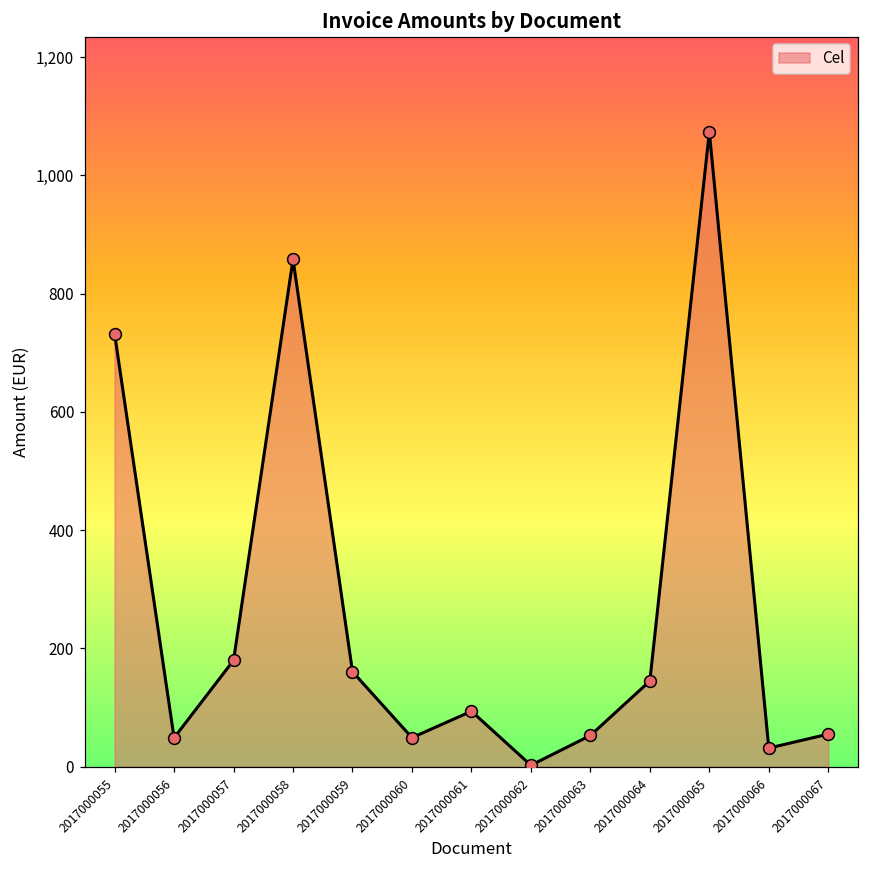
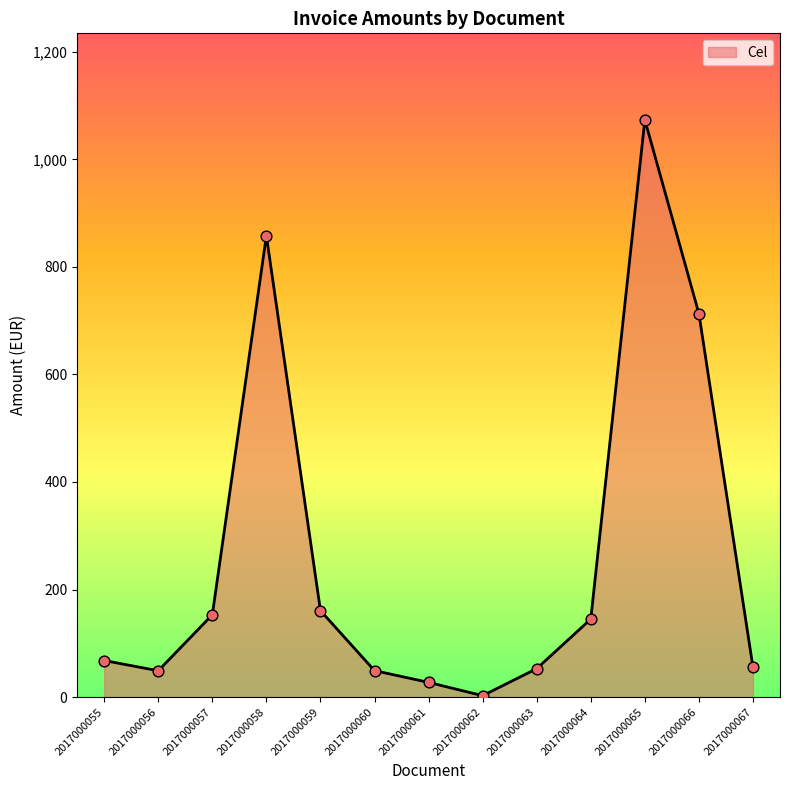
  {
-   "2017000055": "730",
+   "2017000055": "70",
    "2017000056": "50",
-   "2017000057": "180",
+   "2017000057": "150",
    "2017000058": "860",
    "2017000059": "160",
    "2017000060": "50",
-   "2017000061": "90",
+   "2017000061": "30",
    "2017000062": "0",
    "2017000063": "50",
    "2017000064": "150",
    "2017000065": "1,070",
-   "2017000066": "30",
+   "2017000066": "710",
    "2017000067": "60"
  }
